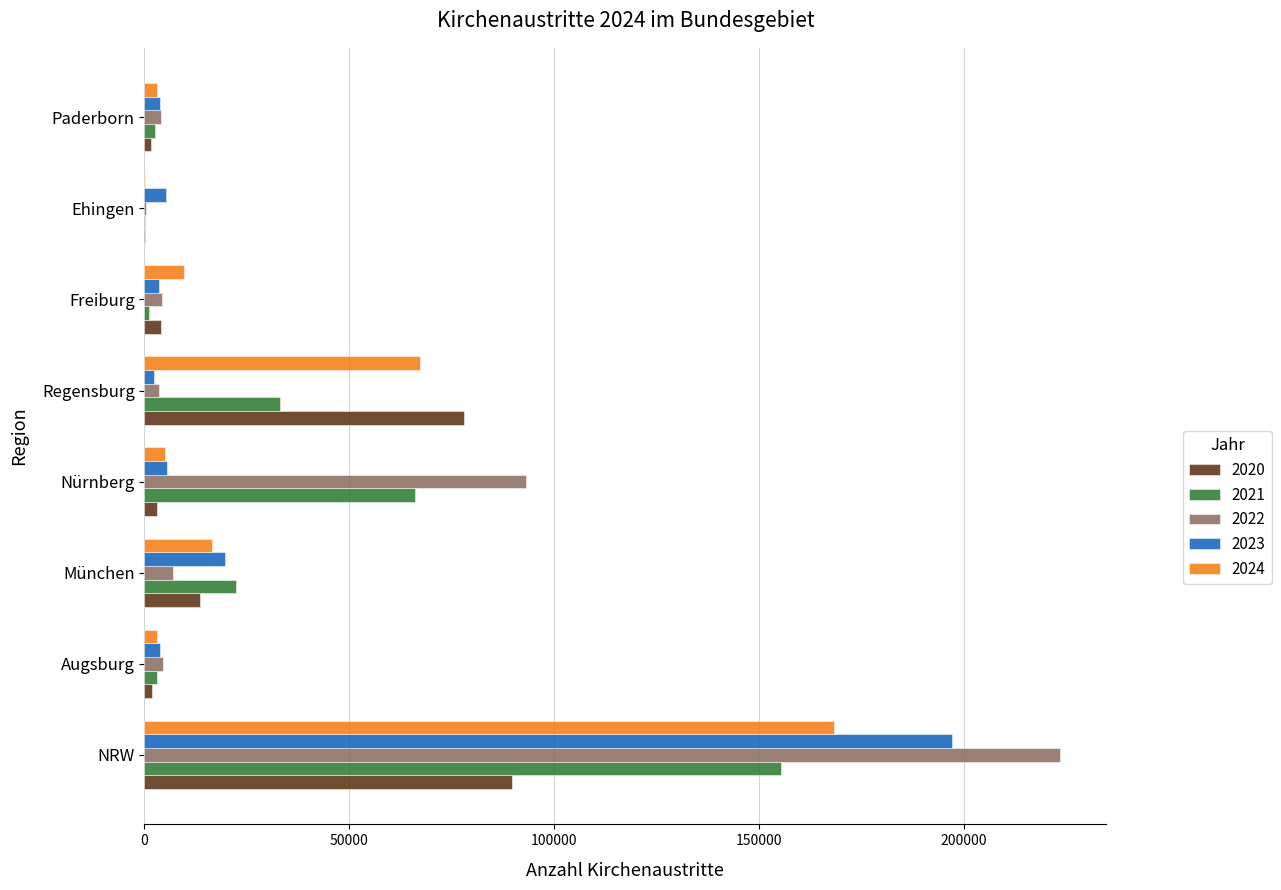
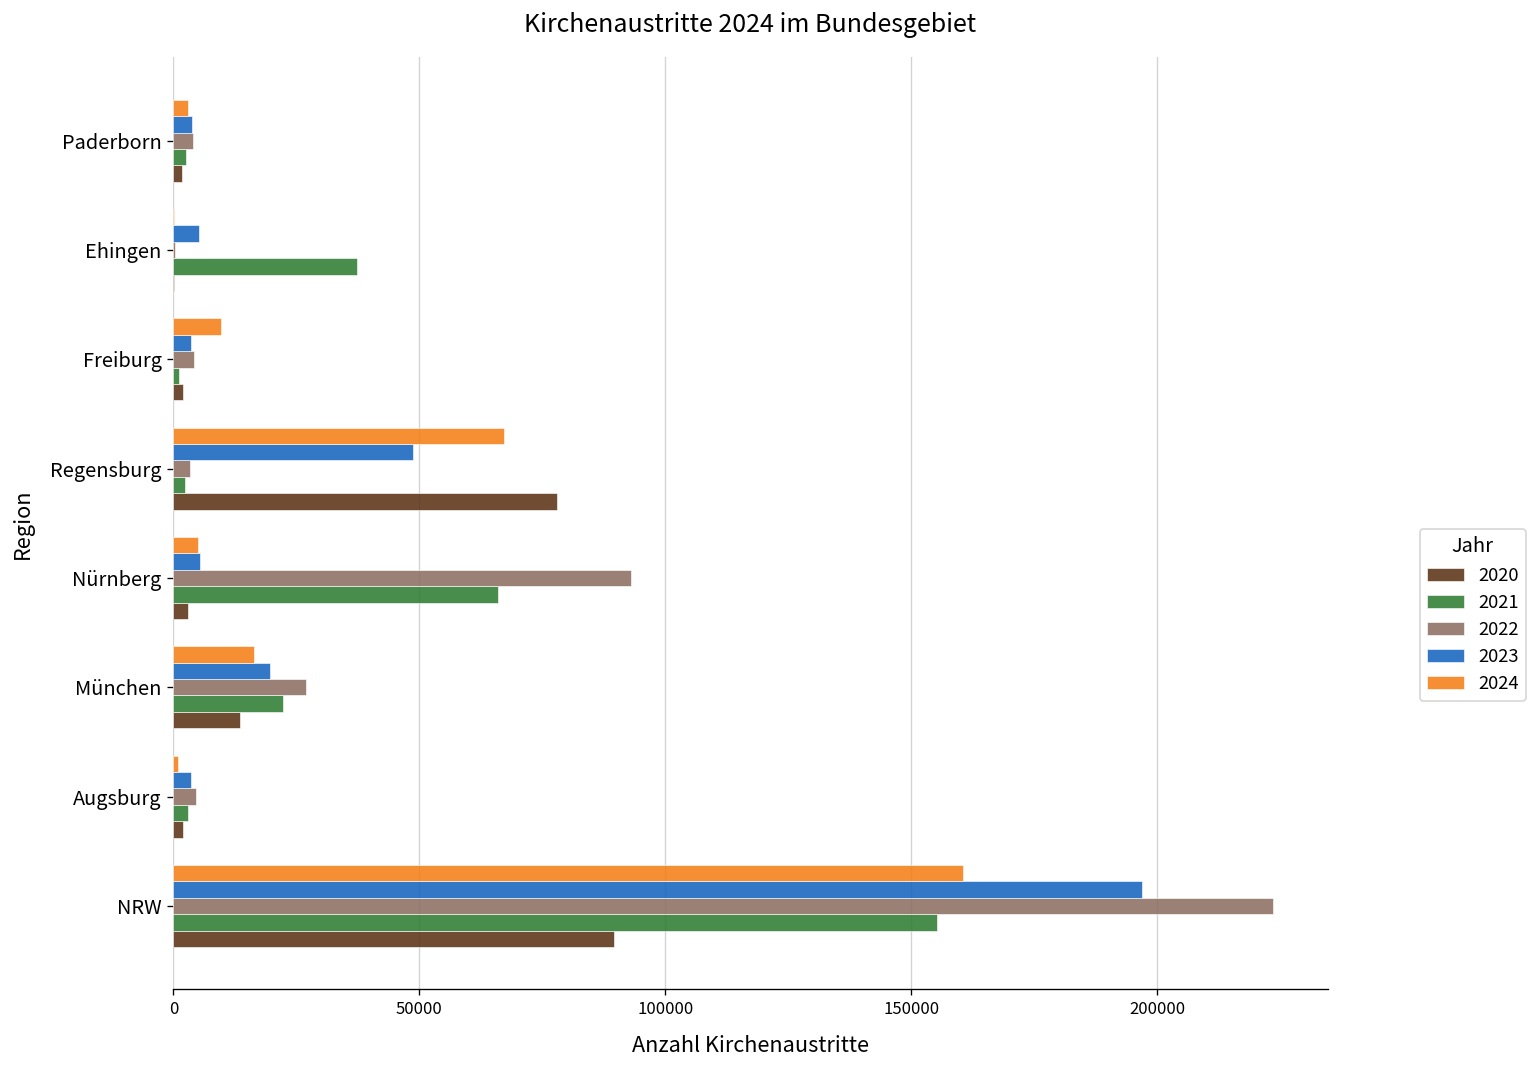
  {
    "2020": {
      "Paderborn": 2000,
-     "Freiburg": 4000,
+     "Freiburg": 2000,
      "Regensburg": 78000,
      "Nürnberg": 3000,
      "München": 14000,
      "Augsburg": 2000,
      "NRW": 90000
    },
    "2021": {
      "Paderborn": 3000,
-     "Ehingen": 0,
+     "Ehingen": 37000,
      "Freiburg": 1000,
-     "Regensburg": 33000,
+     "Regensburg": 2000,
      "Nürnberg": 66000,
      "München": 22000,
      "Augsburg": 3000,
      "NRW": 155000
    },
    "2022": {
      "Paderborn": 4000,
      "Freiburg": 4000,
      "Regensburg": 3000,
      "Nürnberg": 93000,
-     "München": 7000,
+     "München": 27000,
      "Augsburg": 5000,
      "NRW": 224000
    },
    "2023": {
      "Paderborn": 4000,
      "Ehingen": 5000,
      "Freiburg": 4000,
-     "Regensburg": 2000,
+     "Regensburg": 49000,
      "Nürnberg": 6000,
      "München": 20000,
      "Augsburg": 4000,
      "NRW": 197000
    },
    "2024": {
      "Paderborn": 3000,
      "Freiburg": 10000,
      "Regensburg": 67000,
      "Nürnberg": 5000,
      "München": 16000,
-     "Augsburg": 3000,
-     "NRW": 168000
+     "Augsburg": 1000,
+     "NRW": 160000
    }
  }
